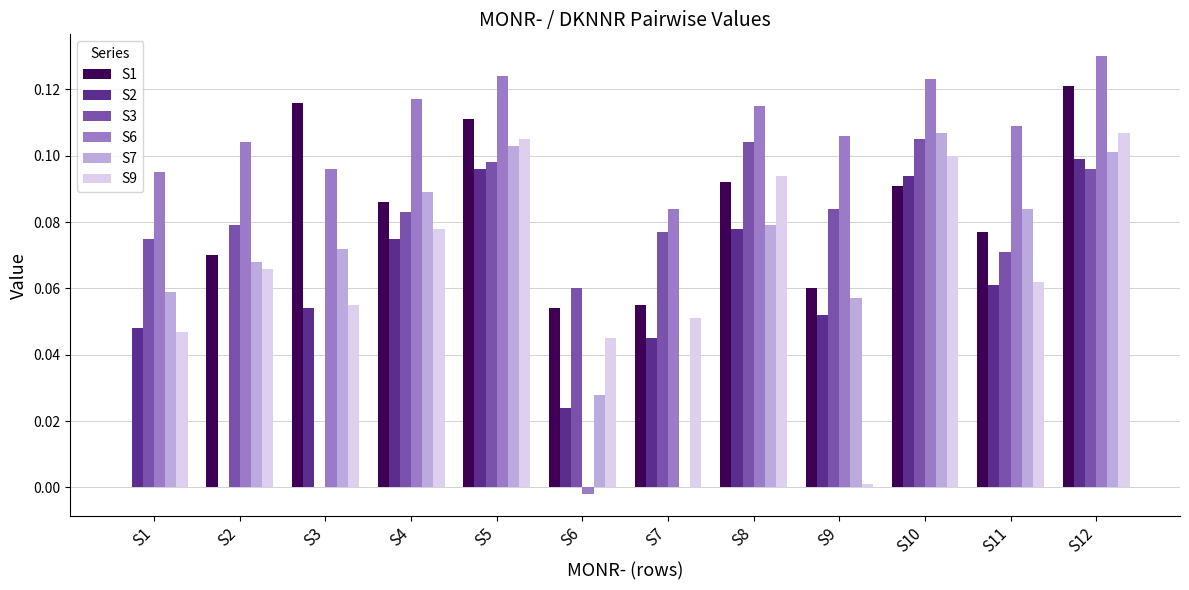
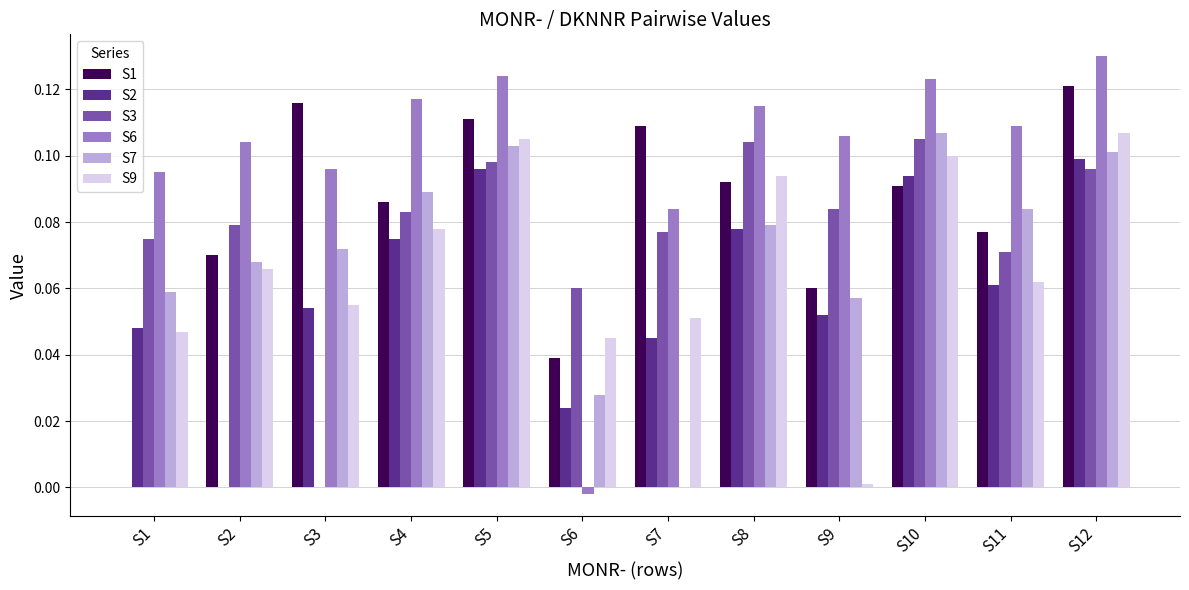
  {
    "S1": {
      "S1": 0.000,
      "S2": 0.070,
      "S3": 0.116,
      "S4": 0.086,
      "S5": 0.111,
-     "S6": 0.054,
-     "S7": 0.055,
+     "S6": 0.039,
+     "S7": 0.109,
      "S8": 0.092,
      "S9": 0.060,
      "S10": 0.091,
      "S11": 0.077,
      "S12": 0.121
    }
  }
